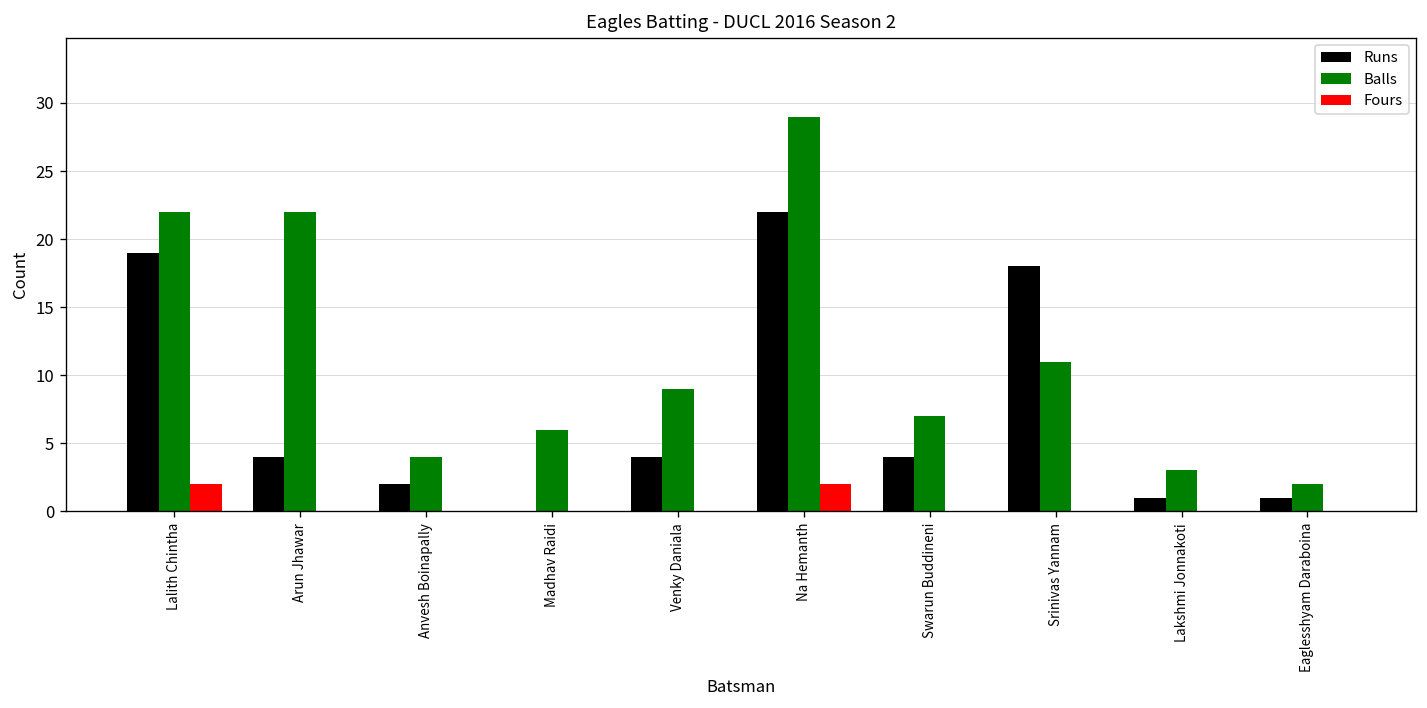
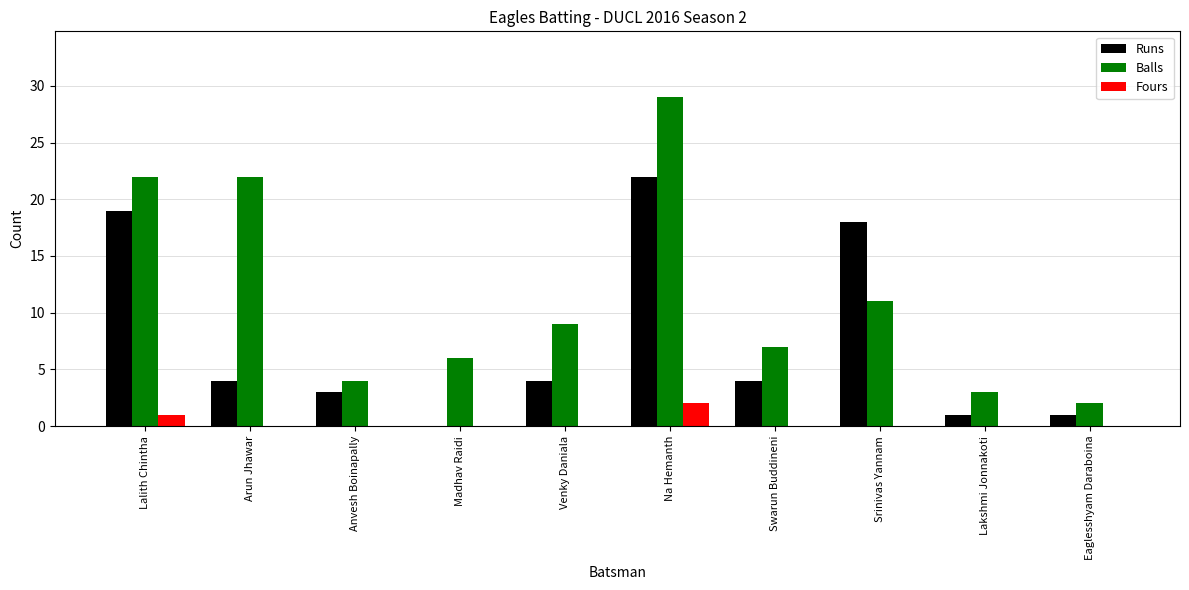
  {
    "Runs": {
      "Lalith Chintha": 19,
      "Arun Jhawar": 4,
-     "Anvesh Boinapally": 2,
+     "Anvesh Boinapally": 3,
      "Madhav Raidi": 0,
      "Venky Daniala": 4,
      "Na Hemanth": 22,
      "Swarun Buddineni": 4,
      "Srinivas Yannam": 18,
      "Lakshmi Jonnakoti": 1,
      "Eaglesshyam Daraboina": 1
    },
    "Balls": {
      "Lalith Chintha": 22,
      "Arun Jhawar": 22,
      "Anvesh Boinapally": 4,
      "Madhav Raidi": 6,
      "Venky Daniala": 9,
      "Na Hemanth": 29,
      "Swarun Buddineni": 7,
      "Srinivas Yannam": 11,
      "Lakshmi Jonnakoti": 3,
      "Eaglesshyam Daraboina": 2
    },
    "Fours": {
-     "Lalith Chintha": 2,
+     "Lalith Chintha": 1,
      "Arun Jhawar": 0,
      "Anvesh Boinapally": 0,
      "Madhav Raidi": 0,
      "Venky Daniala": 0,
      "Na Hemanth": 2,
      "Swarun Buddineni": 0,
      "Srinivas Yannam": 0,
      "Lakshmi Jonnakoti": 0,
      "Eaglesshyam Daraboina": 0
    }
  }
